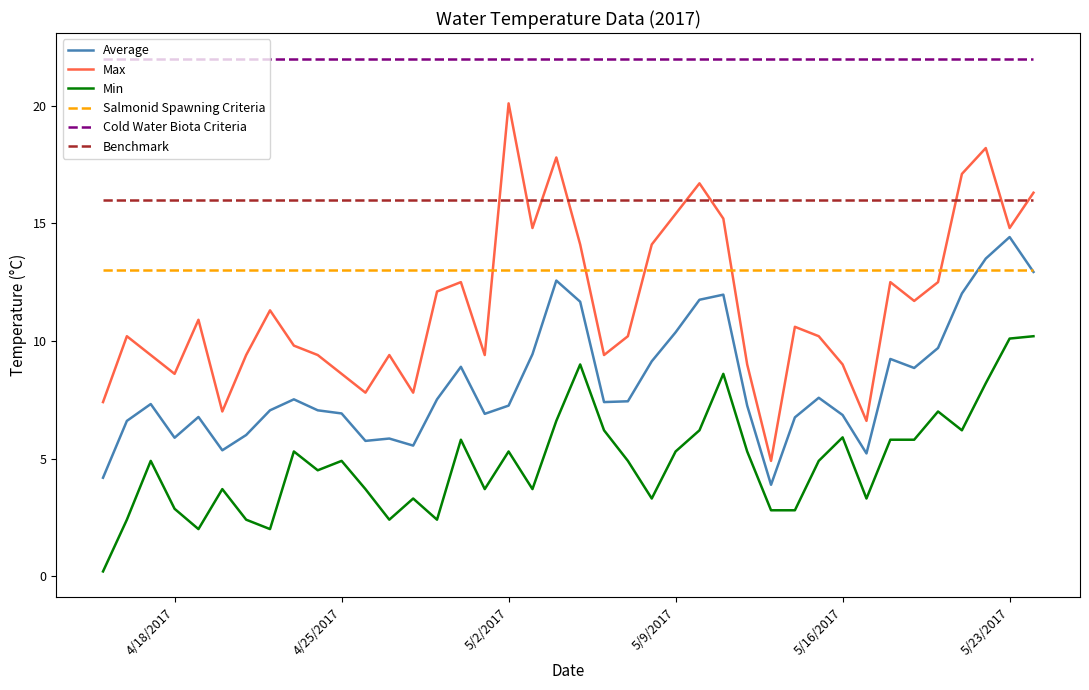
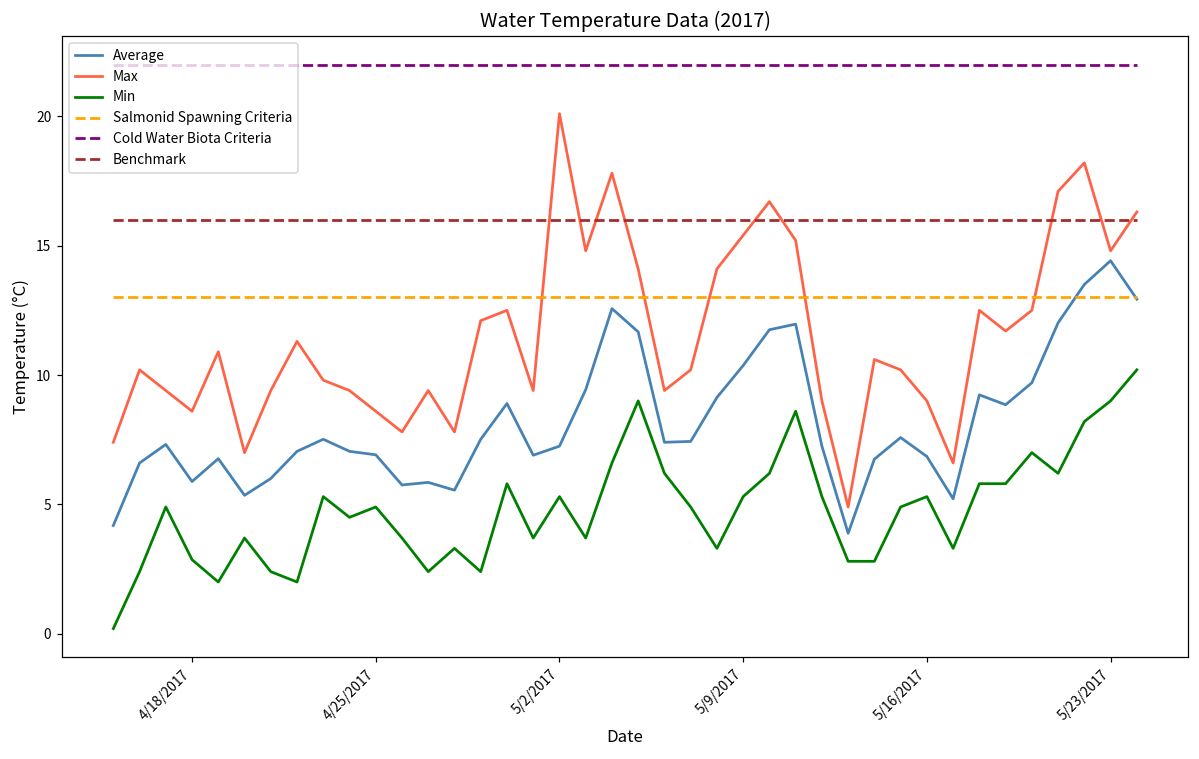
  {
    "Average": {
      "4/18/2017": 5.9,
      "4/25/2017": 6.9,
      "5/2/2017": 7.3,
      "5/9/2017": 10.4,
      "5/16/2017": 6.9,
      "5/23/2017": 14.4
    },
    "Max": {
      "4/18/2017": 8.6,
      "4/25/2017": 8.6,
      "5/2/2017": 20.1,
      "5/9/2017": 15.4,
      "5/16/2017": 9.0,
      "5/23/2017": 14.8
    },
    "Min": {
      "4/18/2017": 2.9,
      "4/25/2017": 4.9,
      "5/2/2017": 5.3,
      "5/9/2017": 5.3,
-     "5/16/2017": 5.9,
-     "5/23/2017": 10.1
+     "5/16/2017": 5.3,
+     "5/23/2017": 9.0
    },
    "Salmonid Spawning Criteria": {
      "4/18/2017": 13.0,
      "4/25/2017": 13.0,
      "5/2/2017": 13.0,
      "5/9/2017": 13.0,
      "5/16/2017": 13.0,
      "5/23/2017": 13.0
    },
    "Cold Water Biota Criteria": {
      "4/25/2017": 22.0,
      "5/2/2017": 22.0,
      "5/9/2017": 22.0,
      "5/16/2017": 22.0,
      "5/23/2017": 22.0
    },
    "Benchmark": {
      "4/18/2017": 16.0,
      "4/25/2017": 16.0,
      "5/2/2017": 16.0,
      "5/9/2017": 16.0,
      "5/16/2017": 16.0,
      "5/23/2017": 16.0
    }
  }
